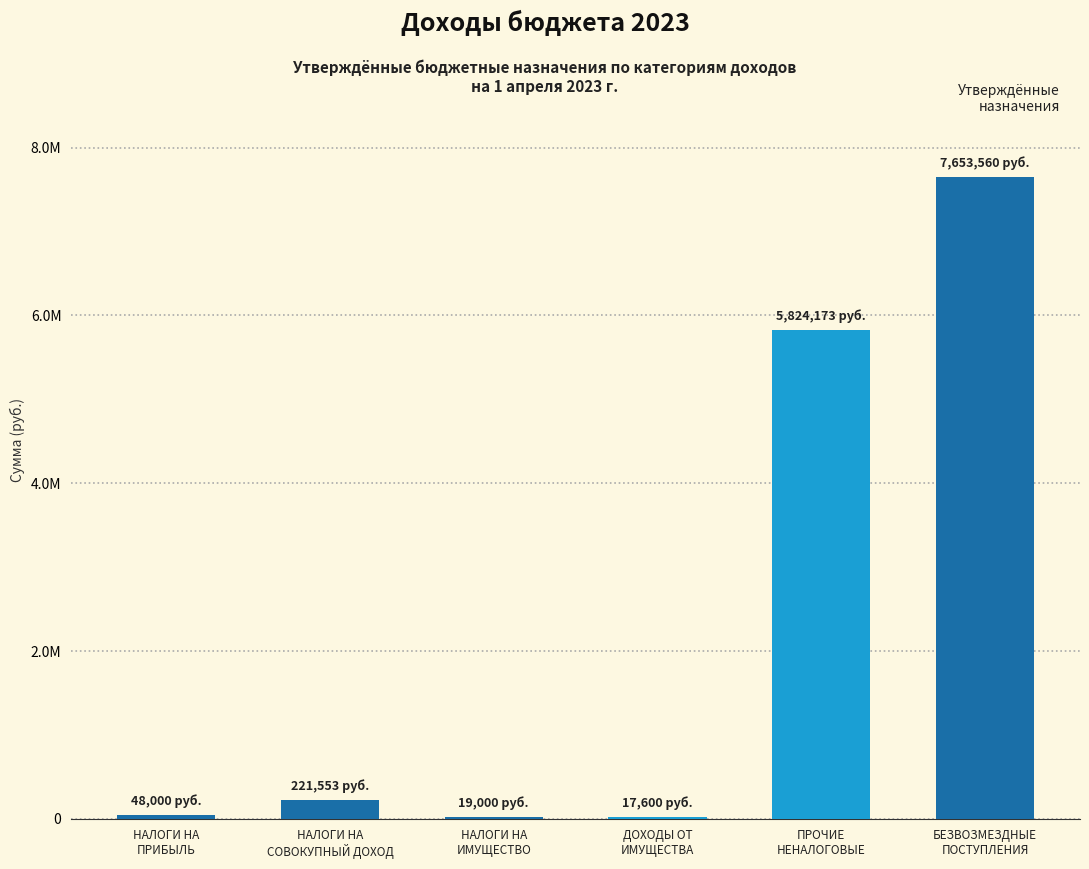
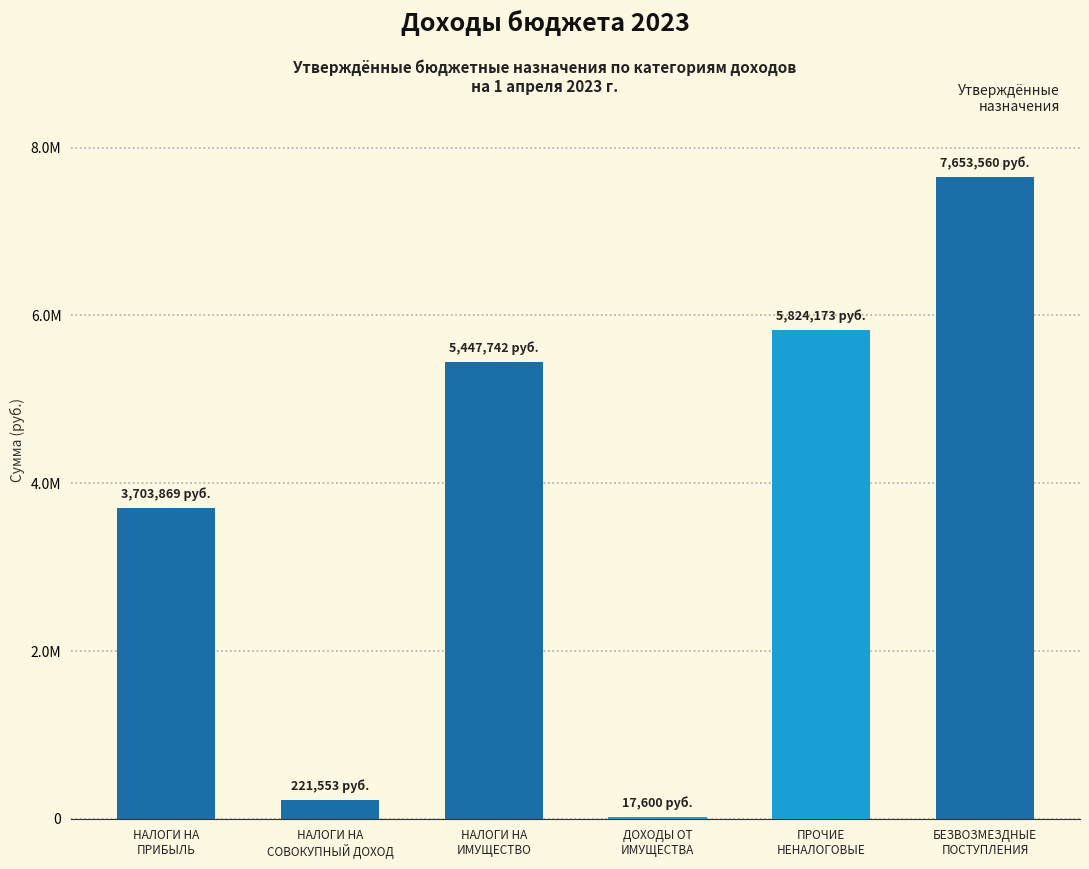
  {
-   "НАЛОГИ НА ПРИБЫЛЬ": "48,000",
+   "НАЛОГИ НА ПРИБЫЛЬ": "3,703,869",
    "НАЛОГИ НА СОВОКУПНЫЙ ДОХОД": "221,553",
-   "НАЛОГИ НА ИМУЩЕСТВО": "19,000",
+   "НАЛОГИ НА ИМУЩЕСТВО": "5,447,742",
    "ДОХОДЫ ОТ ИМУЩЕСТВА": "17,600",
    "ПРОЧИЕ НЕНАЛОГОВЫЕ": "5,824,173",
    "БЕЗВОЗМЕЗДНЫЕ ПОСТУПЛЕНИЯ": "7,653,560"
  }
